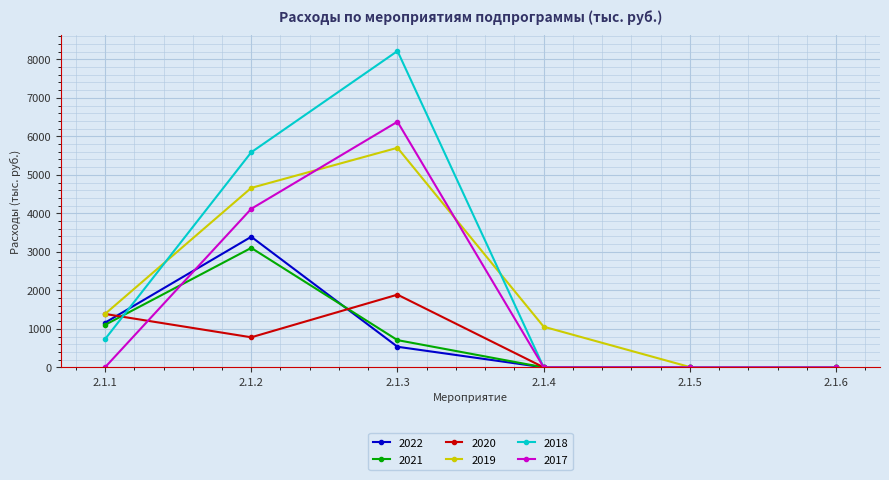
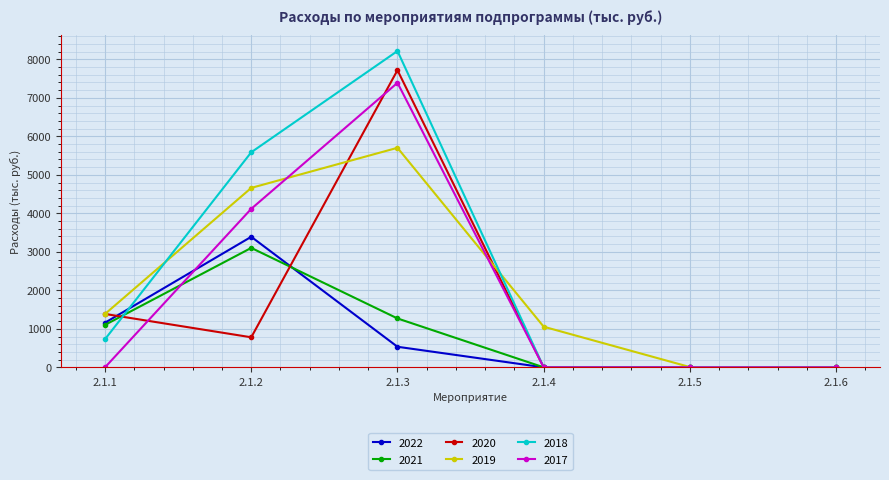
  {
    "2022": {
      "2.1.2": 3400,
      "2.1.3": 500
    },
    "2021": {
      "2.1.2": 3100,
-     "2.1.3": 700
+     "2.1.3": 1300
    },
    "2020": {
      "2.1.2": 800,
-     "2.1.3": 1900
+     "2.1.3": 7700
    },
    "2019": {
      "2.1.2": 4700,
      "2.1.3": 5700,
      "2.1.4": 1100
    },
    "2018": {
      "2.1.1": 700,
      "2.1.2": 5600,
      "2.1.3": 8200
    },
    "2017": {
      "2.1.1": 0,
      "2.1.2": 4100,
-     "2.1.3": 6400
+     "2.1.3": 7400
    }
  }
